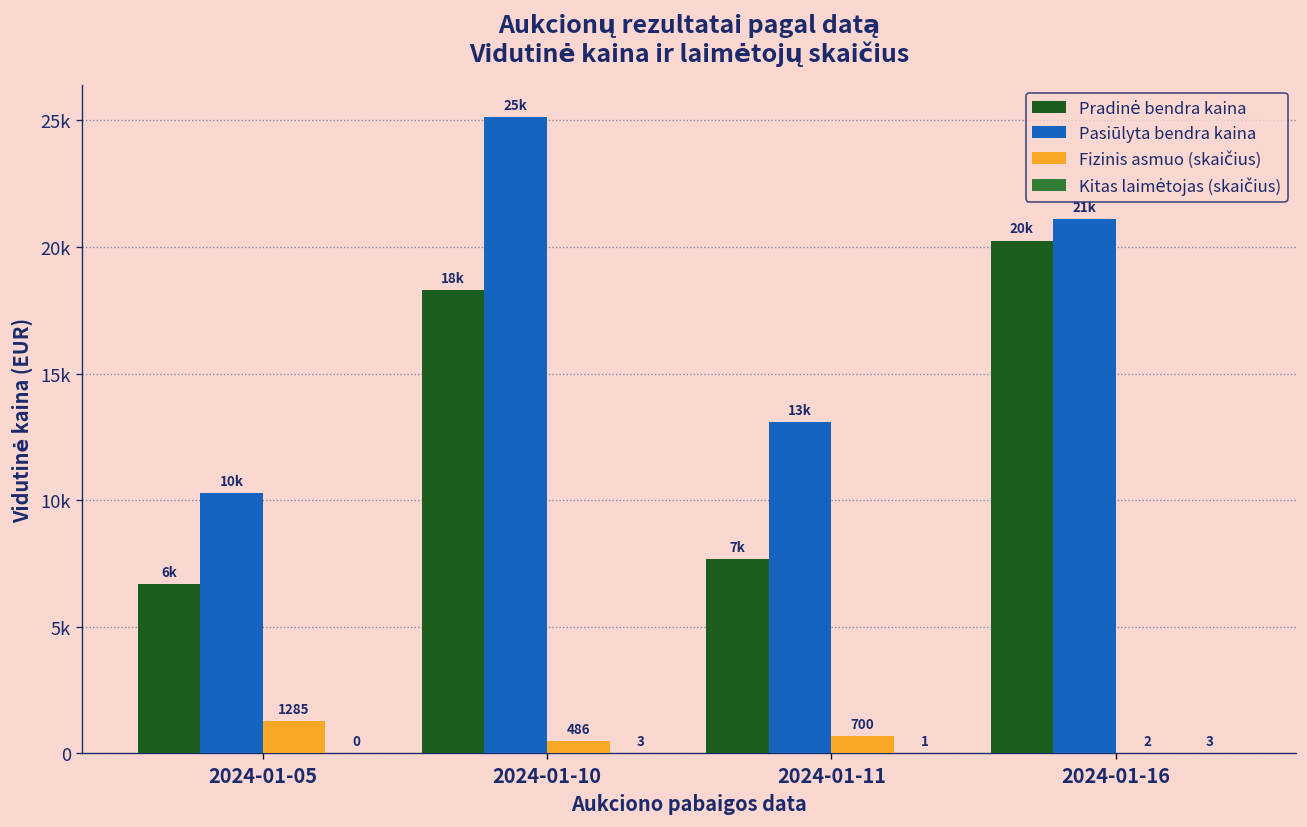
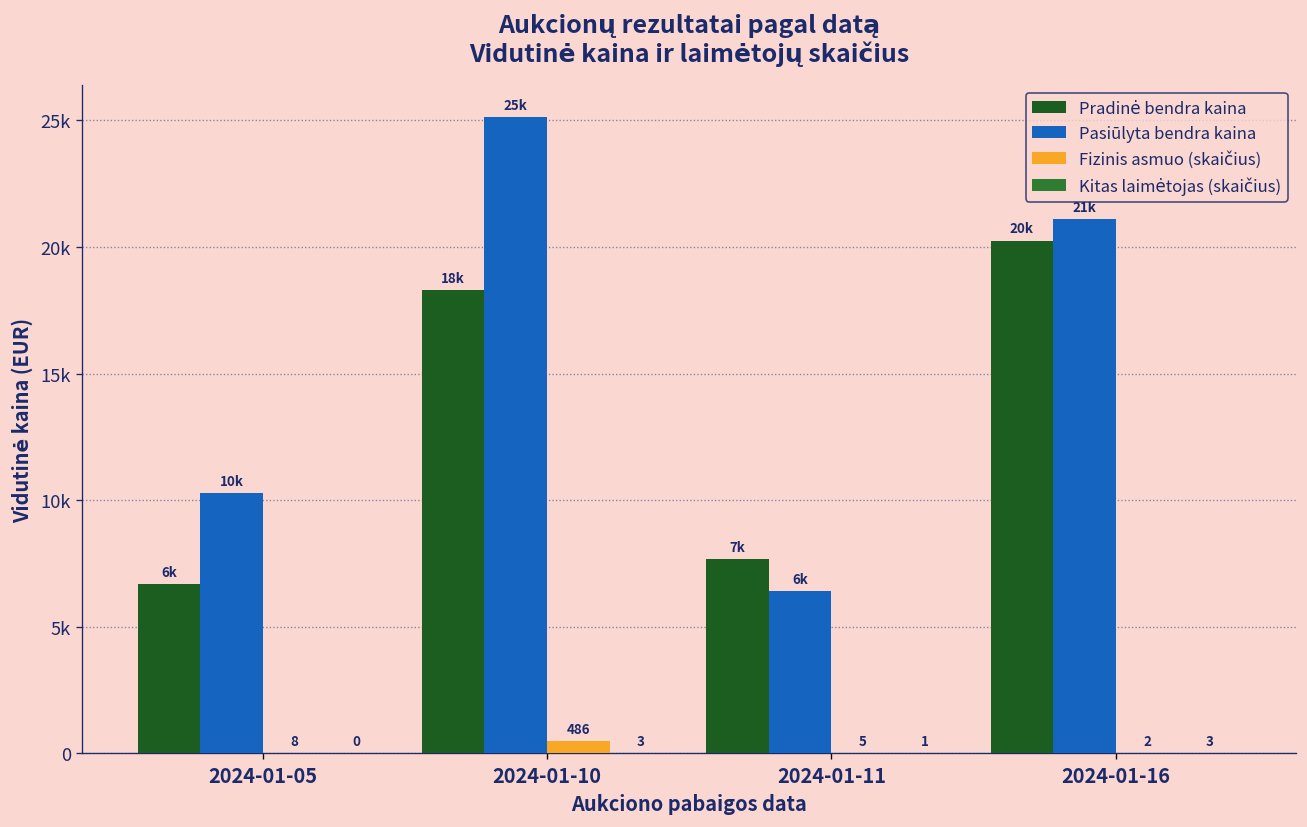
  {
    "Pasiūlyta bendra kaina": {
      "2024-01-05": "10k",
      "2024-01-10": "25k",
-     "2024-01-11": "13k"
+     "2024-01-11": "6k"
    },
    "Fizinis asmuo (skaičius)": {
-     "2024-01-05": "1285",
+     "2024-01-05": "8",
      "2024-01-10": "486",
-     "2024-01-11": "700",
+     "2024-01-11": "5",
      "2024-01-16": "2"
    }
  }
